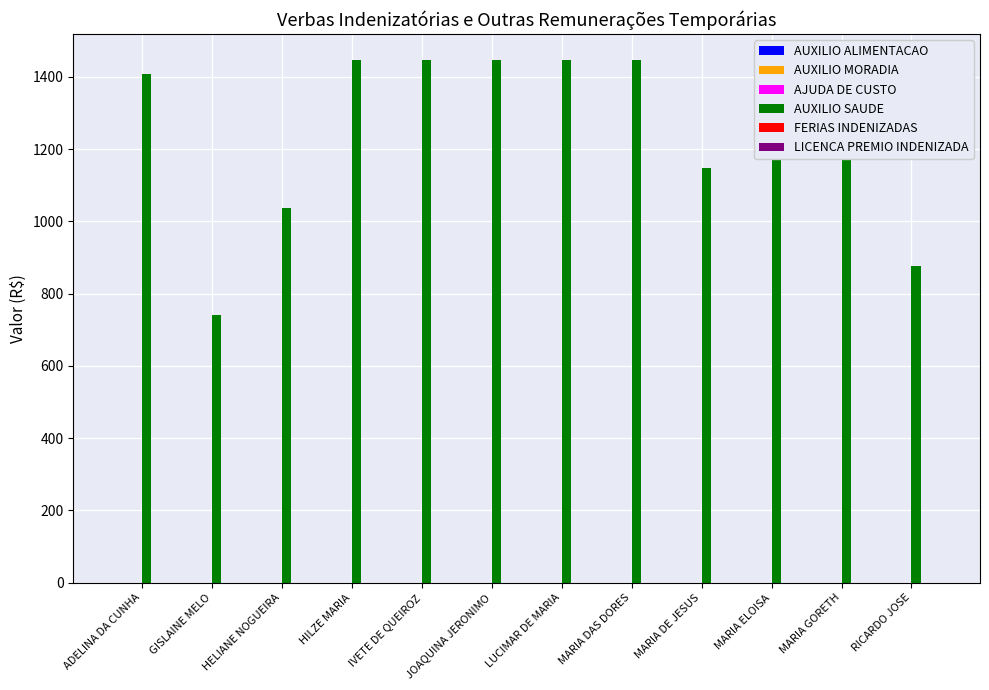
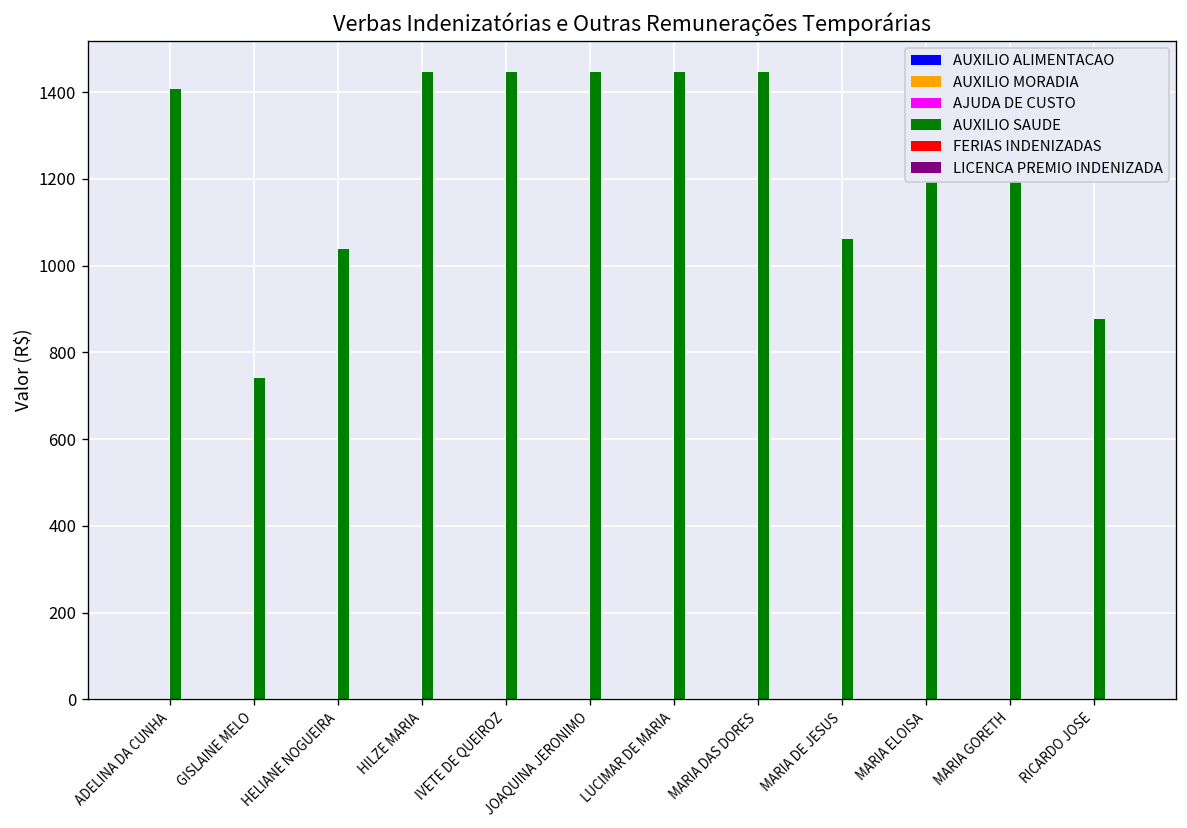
  {
    "AUXILIO ALIMENTACAO": {
      "ADELINA DA CUNHA": 0,
      "GISLAINE MELO": 0,
      "HELIANE NOGUEIRA": 0,
      "HILZE MARIA": 0,
      "IVETE DE QUEIROZ": 0,
      "JOAQUINA JERONIMO": 0,
      "LUCIMAR DE MARIA": 0,
      "MARIA DAS DORES": 0,
      "MARIA DE JESUS": 0,
      "MARIA ELOISA": 0,
      "MARIA GORETH": 0,
      "RICARDO JOSE": 0
    },
    "AUXILIO MORADIA": {
      "ADELINA DA CUNHA": 0,
      "GISLAINE MELO": 0,
      "HELIANE NOGUEIRA": 0,
      "HILZE MARIA": 0,
      "IVETE DE QUEIROZ": 0,
      "JOAQUINA JERONIMO": 0,
      "LUCIMAR DE MARIA": 0,
      "MARIA DAS DORES": 0,
      "MARIA DE JESUS": 0,
      "MARIA ELOISA": 0,
      "MARIA GORETH": 0,
      "RICARDO JOSE": 0
    },
    "AJUDA DE CUSTO": {
      "ADELINA DA CUNHA": 0,
      "GISLAINE MELO": 0,
      "HELIANE NOGUEIRA": 0,
      "HILZE MARIA": 0,
      "IVETE DE QUEIROZ": 0,
      "JOAQUINA JERONIMO": 0,
      "LUCIMAR DE MARIA": 0,
      "MARIA DAS DORES": 0,
      "MARIA DE JESUS": 0,
      "MARIA ELOISA": 0,
      "MARIA GORETH": 0,
      "RICARDO JOSE": 0
    },
    "AUXILIO SAUDE": {
      "ADELINA DA CUNHA": 1410,
      "GISLAINE MELO": 740,
      "HELIANE NOGUEIRA": 1040,
      "HILZE MARIA": 1450,
      "IVETE DE QUEIROZ": 1450,
      "JOAQUINA JERONIMO": 1450,
      "LUCIMAR DE MARIA": 1450,
      "MARIA DAS DORES": 1450,
-     "MARIA DE JESUS": 1150,
+     "MARIA DE JESUS": 1060,
      "RICARDO JOSE": 880
    },
    "FERIAS INDENIZADAS": {
      "ADELINA DA CUNHA": 0,
      "GISLAINE MELO": 0,
      "HELIANE NOGUEIRA": 0,
      "HILZE MARIA": 0,
      "IVETE DE QUEIROZ": 0,
      "JOAQUINA JERONIMO": 0,
      "LUCIMAR DE MARIA": 0,
      "MARIA DAS DORES": 0,
      "MARIA DE JESUS": 0,
      "MARIA ELOISA": 0,
      "MARIA GORETH": 0,
      "RICARDO JOSE": 0
    },
    "LICENCA PREMIO INDENIZADA": {
      "ADELINA DA CUNHA": 0,
      "GISLAINE MELO": 0,
      "HELIANE NOGUEIRA": 0,
      "HILZE MARIA": 0,
      "IVETE DE QUEIROZ": 0,
      "JOAQUINA JERONIMO": 0,
      "LUCIMAR DE MARIA": 0,
      "MARIA DAS DORES": 0,
      "MARIA DE JESUS": 0,
      "MARIA ELOISA": 0,
      "MARIA GORETH": 0,
      "RICARDO JOSE": 0
    }
  }
